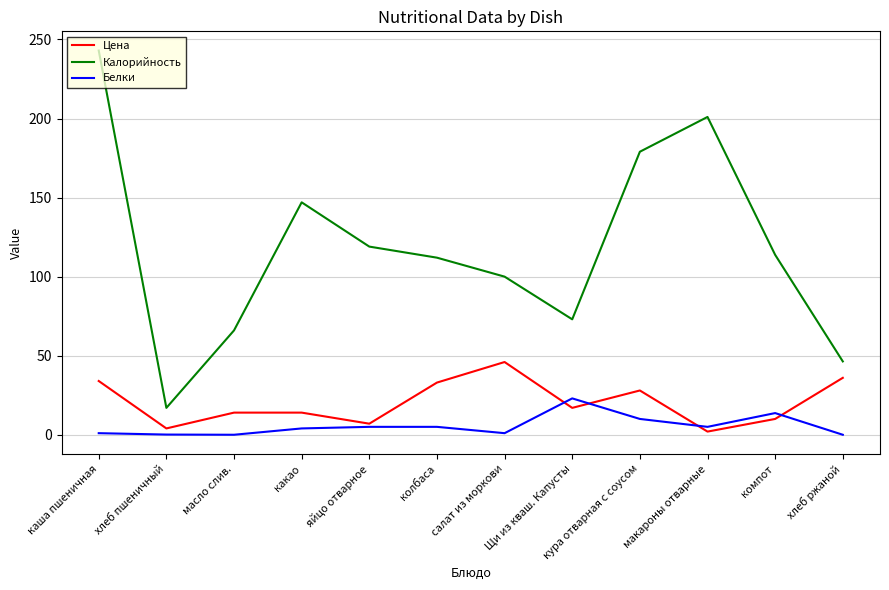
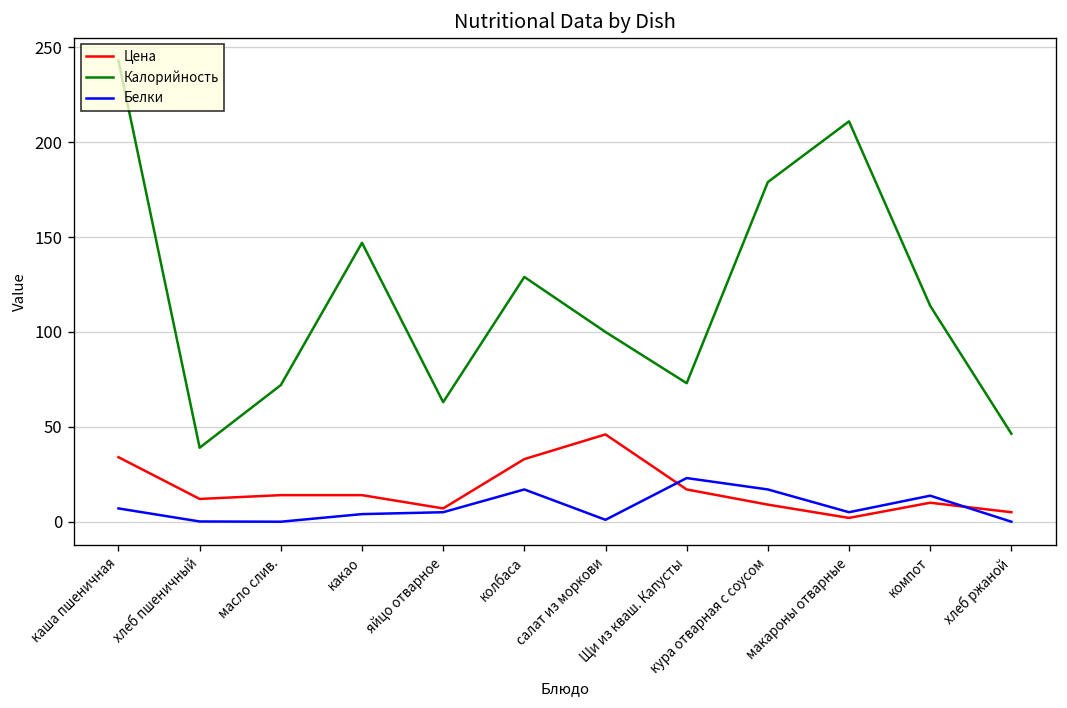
  {
    "Цена": {
      "каша пшеничная": 34,
-     "хлеб пшеничный": 4,
+     "хлеб пшеничный": 12,
      "масло слив.": 14,
      "какао": 14,
      "яйцо отварное": 7,
      "колбаса": 33,
      "салат из моркови": 46,
      "Щи из кваш. Капусты": 17,
-     "кура отварная с соусом": 28,
+     "кура отварная с соусом": 9,
      "макароны отварные": 2,
      "компот": 10,
-     "хлеб ржаной": 36
+     "хлеб ржаной": 5
    },
    "Калорийность": {
-     "хлеб пшеничный": 17,
-     "масло слив.": 66,
+     "хлеб пшеничный": 39,
+     "масло слив.": 72,
      "какао": 147,
-     "яйцо отварное": 119,
-     "колбаса": 112,
+     "яйцо отварное": 63,
+     "колбаса": 129,
      "салат из моркови": 100,
      "Щи из кваш. Капусты": 73,
      "кура отварная с соусом": 179,
-     "макароны отварные": 201,
+     "макароны отварные": 211,
      "компот": 114,
      "хлеб ржаной": 46
    },
    "Белки": {
-     "каша пшеничная": 1,
+     "каша пшеничная": 7,
      "хлеб пшеничный": 0,
      "масло слив.": 0,
      "какао": 4,
      "яйцо отварное": 5,
-     "колбаса": 5,
+     "колбаса": 17,
      "салат из моркови": 1,
      "Щи из кваш. Капусты": 23,
-     "кура отварная с соусом": 10,
+     "кура отварная с соусом": 17,
      "макароны отварные": 5,
      "компот": 14,
      "хлеб ржаной": 0
    }
  }
